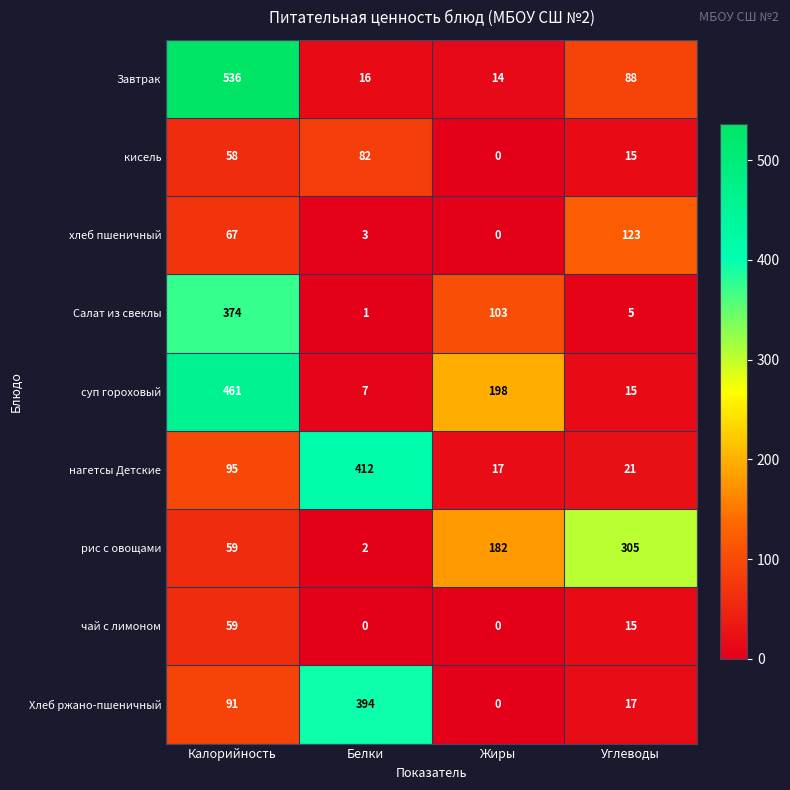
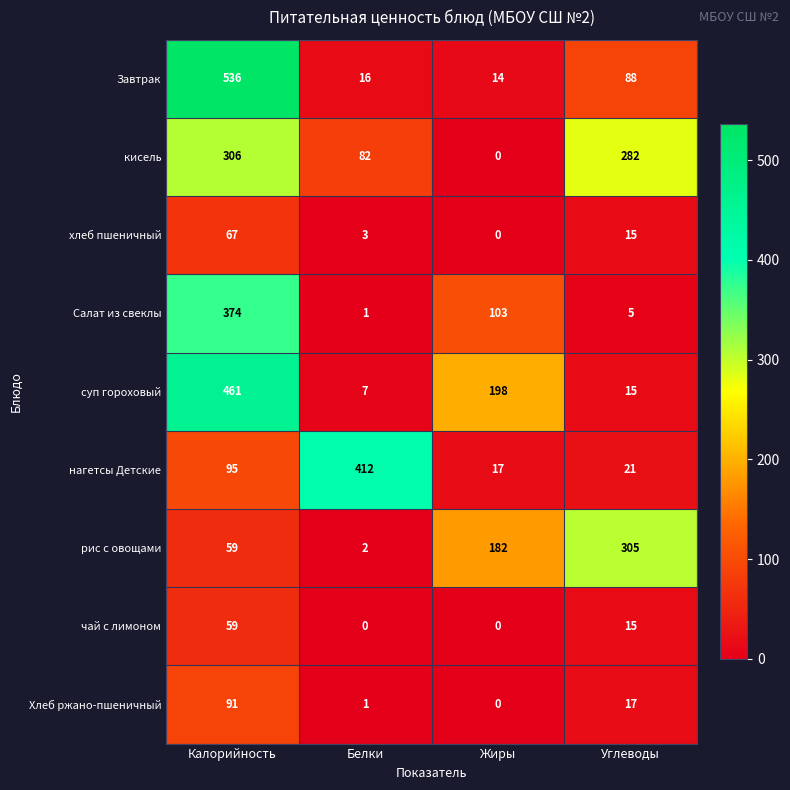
  {
    "Завтрак": {
      "Калорийность": 536,
      "Белки": 16,
      "Жиры": 14,
      "Углеводы": 88
    },
    "кисель": {
-     "Калорийность": 58,
+     "Калорийность": 306,
      "Белки": 82,
      "Жиры": 0,
-     "Углеводы": 15
+     "Углеводы": 282
    },
    "хлеб пшеничный": {
      "Калорийность": 67,
      "Белки": 3,
      "Жиры": 0,
-     "Углеводы": 123
+     "Углеводы": 15
    },
    "Салат из свеклы": {
      "Калорийность": 374,
      "Белки": 1,
      "Жиры": 103,
      "Углеводы": 5
    },
    "суп гороховый": {
      "Калорийность": 461,
      "Белки": 7,
      "Жиры": 198,
      "Углеводы": 15
    },
    "нагетсы Детские": {
      "Калорийность": 95,
      "Белки": 412,
      "Жиры": 17,
      "Углеводы": 21
    },
    "рис с овощами": {
      "Калорийность": 59,
      "Белки": 2,
      "Жиры": 182,
      "Углеводы": 305
    },
    "чай с лимоном": {
      "Калорийность": 59,
      "Белки": 0,
      "Жиры": 0,
      "Углеводы": 15
    },
    "Хлеб ржано-пшеничный": {
      "Калорийность": 91,
-     "Белки": 394,
+     "Белки": 1,
      "Жиры": 0,
      "Углеводы": 17
    }
  }
